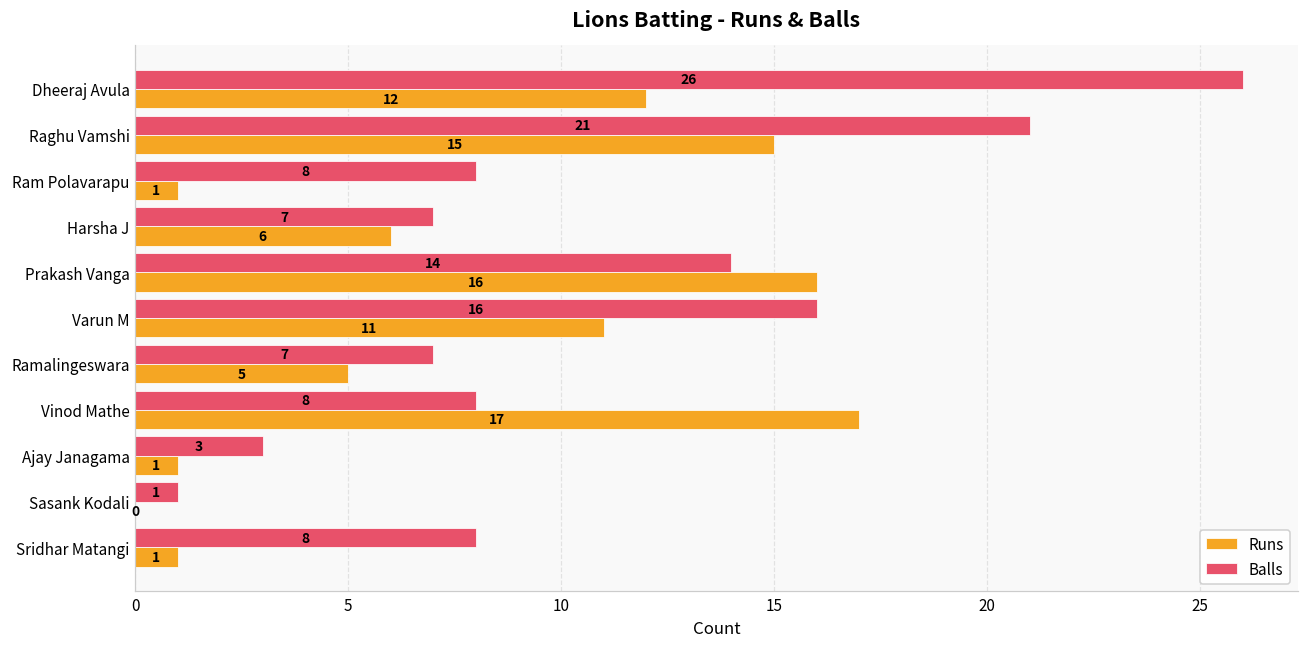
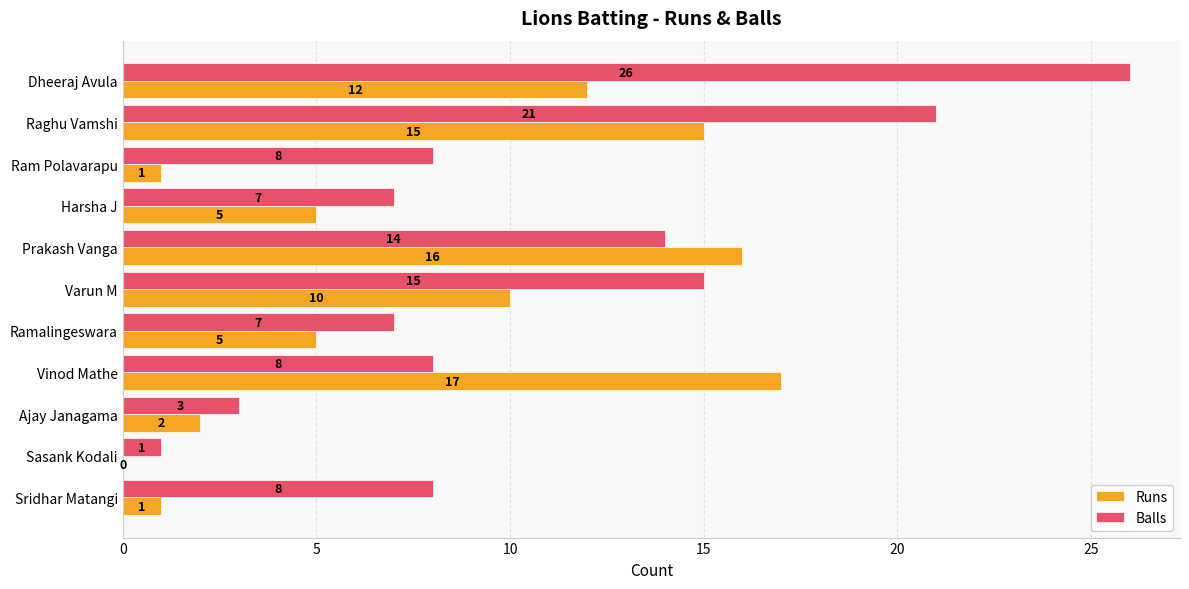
  {
    "Runs": {
      "Dheeraj Avula": 12,
      "Raghu Vamshi": 15,
      "Ram Polavarapu": 1,
-     "Harsha J": 6,
+     "Harsha J": 5,
      "Prakash Vanga": 16,
-     "Varun M": 11,
+     "Varun M": 10,
      "Ramalingeswara": 5,
      "Vinod Mathe": 17,
-     "Ajay Janagama": 1,
+     "Ajay Janagama": 2,
      "Sasank Kodali": 0,
      "Sridhar Matangi": 1
    },
    "Balls": {
      "Dheeraj Avula": 26,
      "Raghu Vamshi": 21,
      "Ram Polavarapu": 8,
      "Harsha J": 7,
      "Prakash Vanga": 14,
-     "Varun M": 16,
+     "Varun M": 15,
      "Ramalingeswara": 7,
      "Vinod Mathe": 8,
      "Ajay Janagama": 3,
      "Sasank Kodali": 1,
      "Sridhar Matangi": 8
    }
  }
